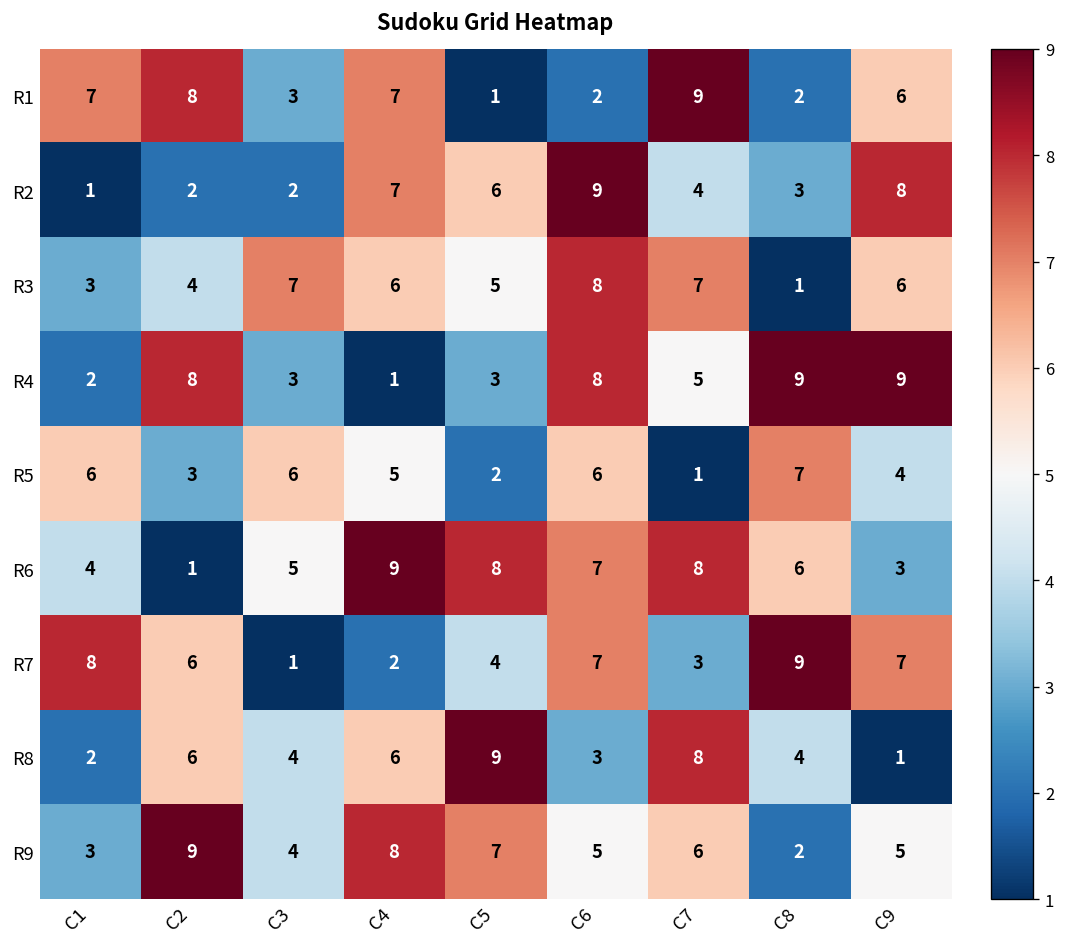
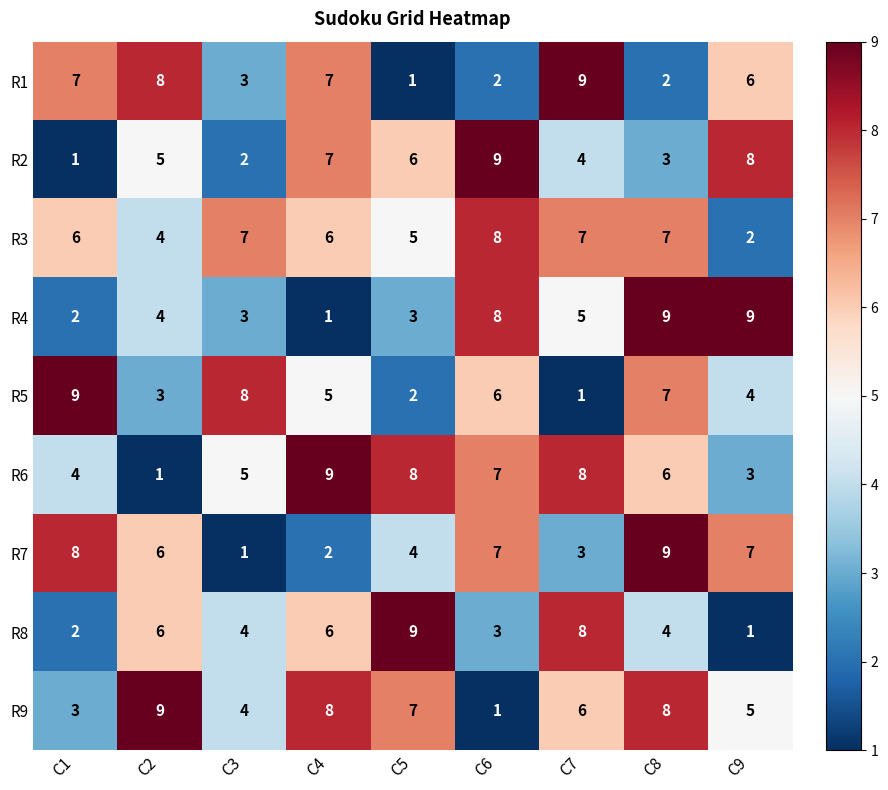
  {
    "R1": {
      "C1": 7,
      "C2": 8,
      "C3": 3,
      "C4": 7,
      "C5": 1,
      "C6": 2,
      "C7": 9,
      "C8": 2,
      "C9": 6
    },
    "R2": {
      "C1": 1,
-     "C2": 2,
+     "C2": 5,
      "C3": 2,
      "C4": 7,
      "C5": 6,
      "C6": 9,
      "C7": 4,
      "C8": 3,
      "C9": 8
    },
    "R3": {
-     "C1": 3,
+     "C1": 6,
      "C2": 4,
      "C3": 7,
      "C4": 6,
      "C5": 5,
      "C6": 8,
      "C7": 7,
-     "C8": 1,
-     "C9": 6
+     "C8": 7,
+     "C9": 2
    },
    "R4": {
      "C1": 2,
-     "C2": 8,
+     "C2": 4,
      "C3": 3,
      "C4": 1,
      "C5": 3,
      "C6": 8,
      "C7": 5,
      "C8": 9,
      "C9": 9
    },
    "R5": {
-     "C1": 6,
+     "C1": 9,
      "C2": 3,
-     "C3": 6,
+     "C3": 8,
      "C4": 5,
      "C5": 2,
      "C6": 6,
      "C7": 1,
      "C8": 7,
      "C9": 4
    },
    "R6": {
      "C1": 4,
      "C2": 1,
      "C3": 5,
      "C4": 9,
      "C5": 8,
      "C6": 7,
      "C7": 8,
      "C8": 6,
      "C9": 3
    },
    "R7": {
      "C1": 8,
      "C2": 6,
      "C3": 1,
      "C4": 2,
      "C5": 4,
      "C6": 7,
      "C7": 3,
      "C8": 9,
      "C9": 7
    },
    "R8": {
      "C1": 2,
      "C2": 6,
      "C3": 4,
      "C4": 6,
      "C5": 9,
      "C6": 3,
      "C7": 8,
      "C8": 4,
      "C9": 1
    },
    "R9": {
      "C1": 3,
      "C2": 9,
      "C3": 4,
      "C4": 8,
      "C5": 7,
-     "C6": 5,
+     "C6": 1,
      "C7": 6,
-     "C8": 2,
+     "C8": 8,
      "C9": 5
    }
  }
